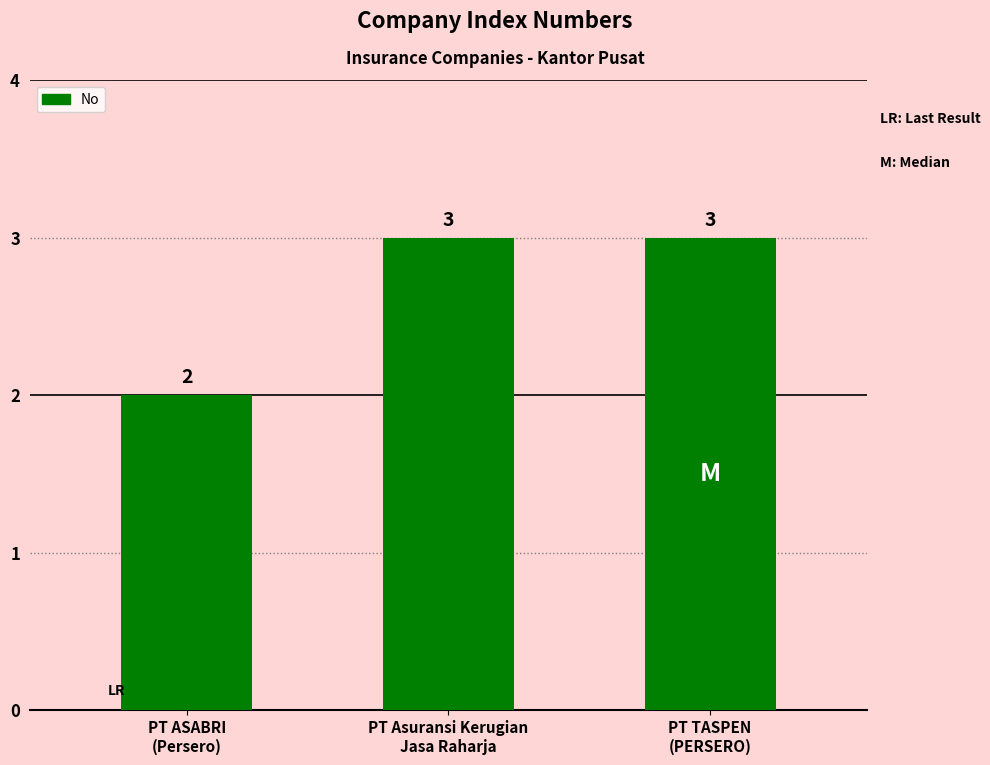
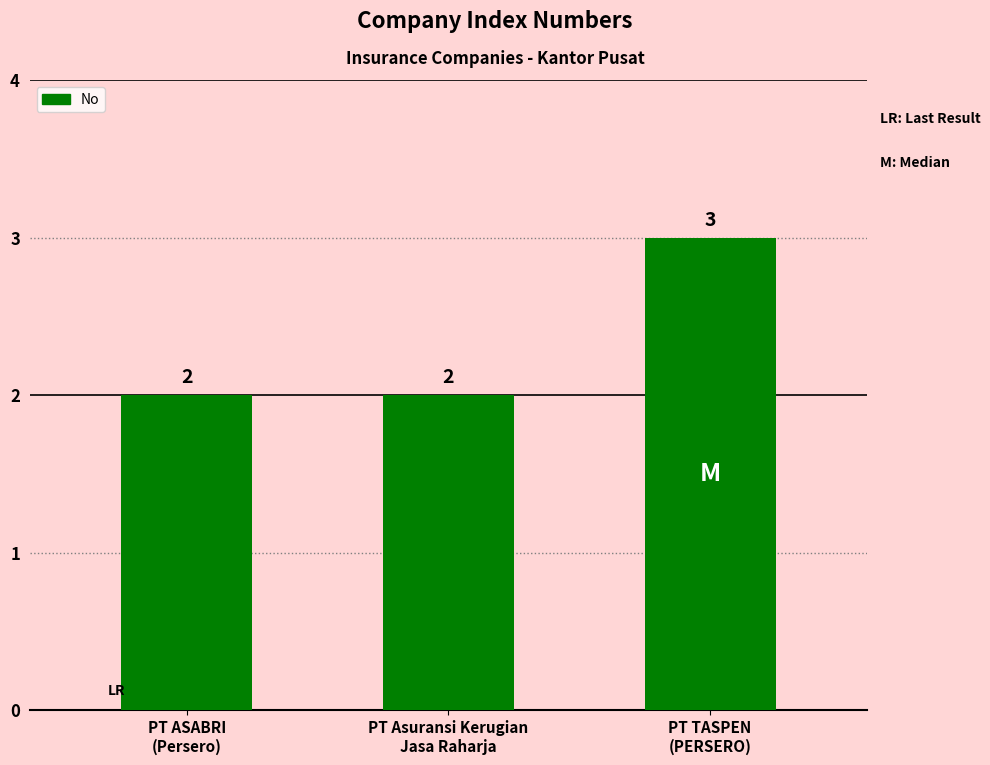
  {
    "PT ASABRI (Persero)": 2,
-   "PT Asuransi Kerugian Jasa Raharja": 3,
+   "PT Asuransi Kerugian Jasa Raharja": 2,
    "PT TASPEN (PERSERO)": 3
  }
